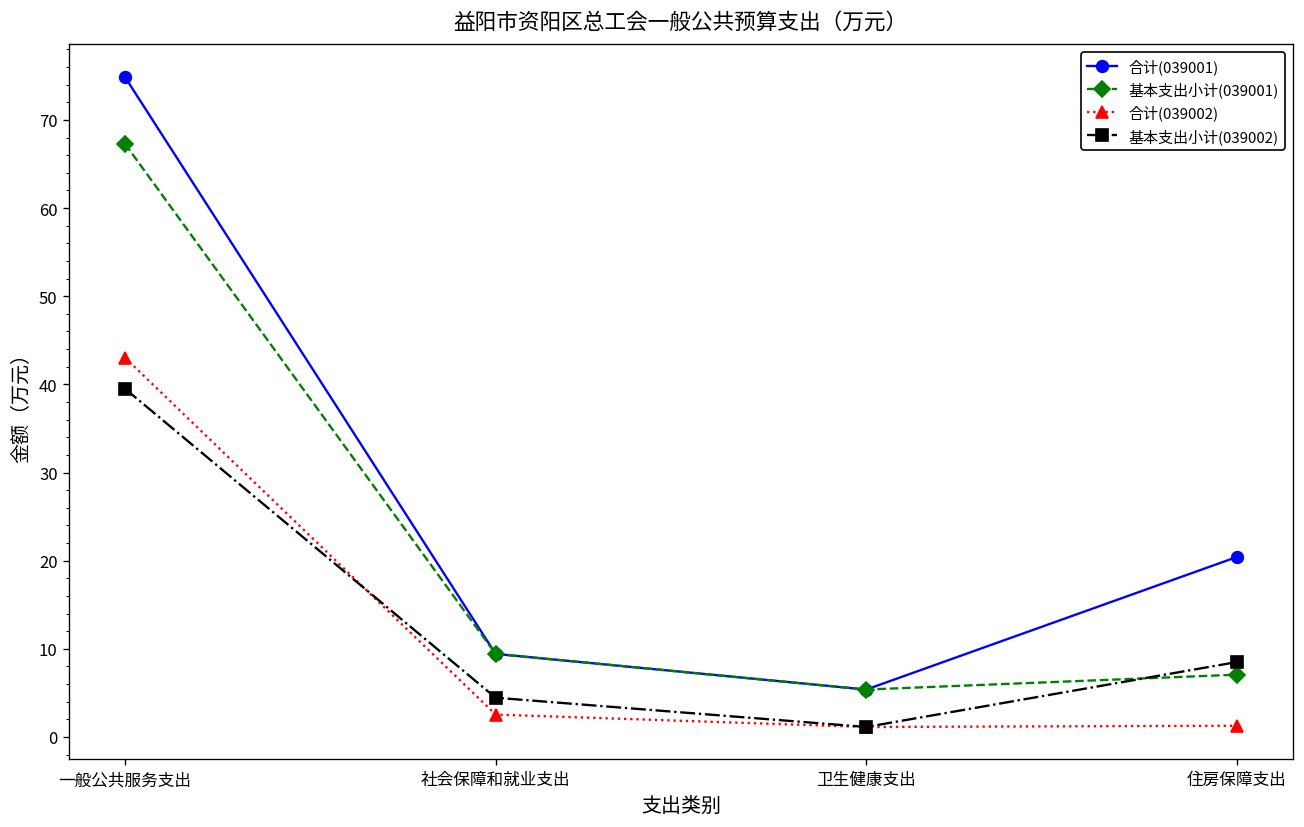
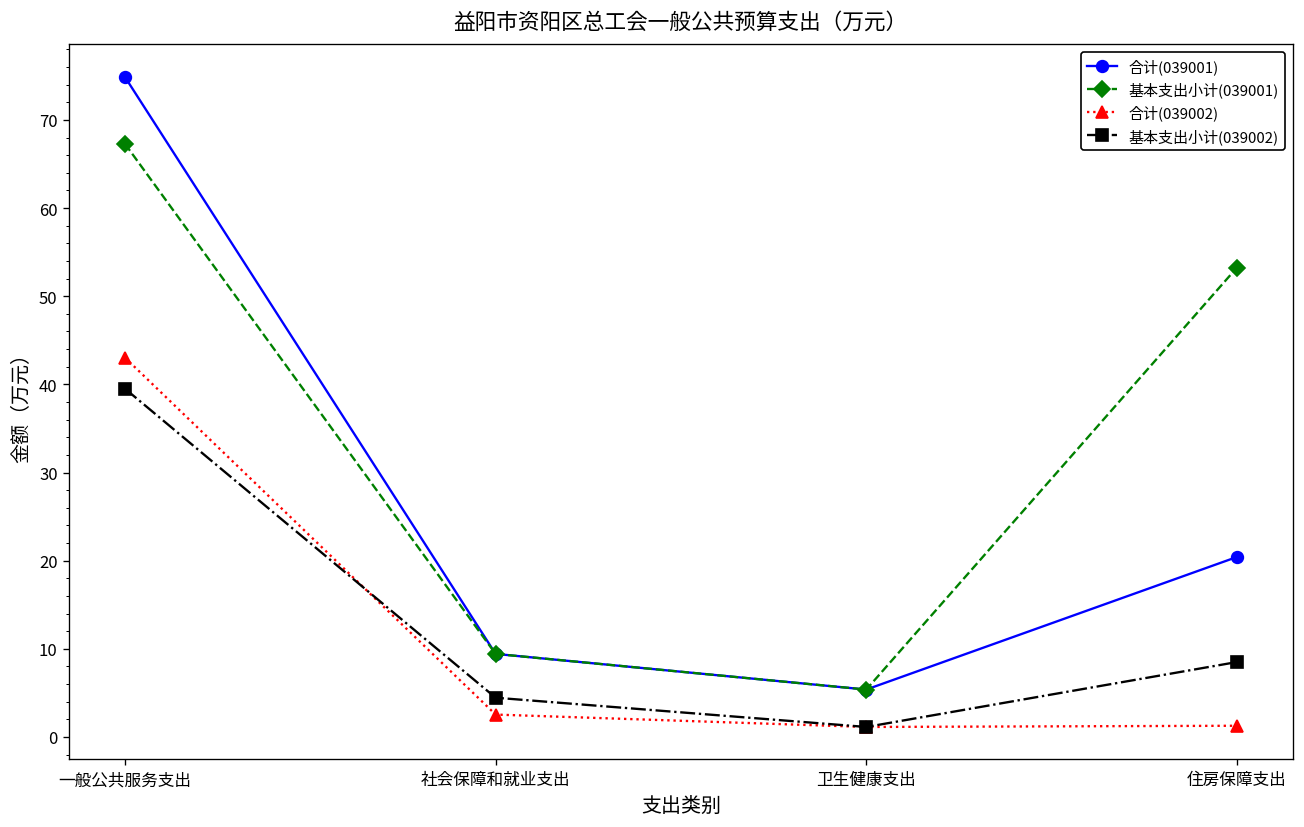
  {
    "合计(039001)": {
      "一般公共服务支出": 75,
      "住房保障支出": 20
    },
    "基本支出小计(039001)": {
      "一般公共服务支出": 67,
-     "住房保障支出": 7
+     "住房保障支出": 53
    },
    "合计(039002)": {
      "一般公共服务支出": 43,
      "社会保障和就业支出": 3,
      "住房保障支出": 1
    },
    "基本支出小计(039002)": {
      "一般公共服务支出": 40,
      "社会保障和就业支出": 4,
      "住房保障支出": 8
    }
  }
